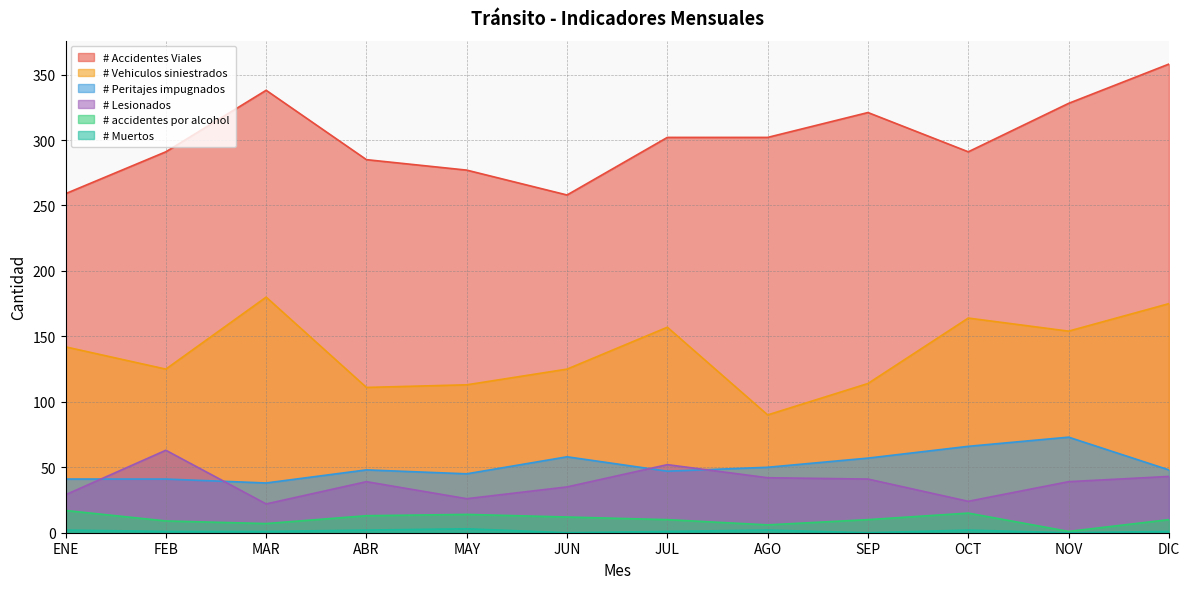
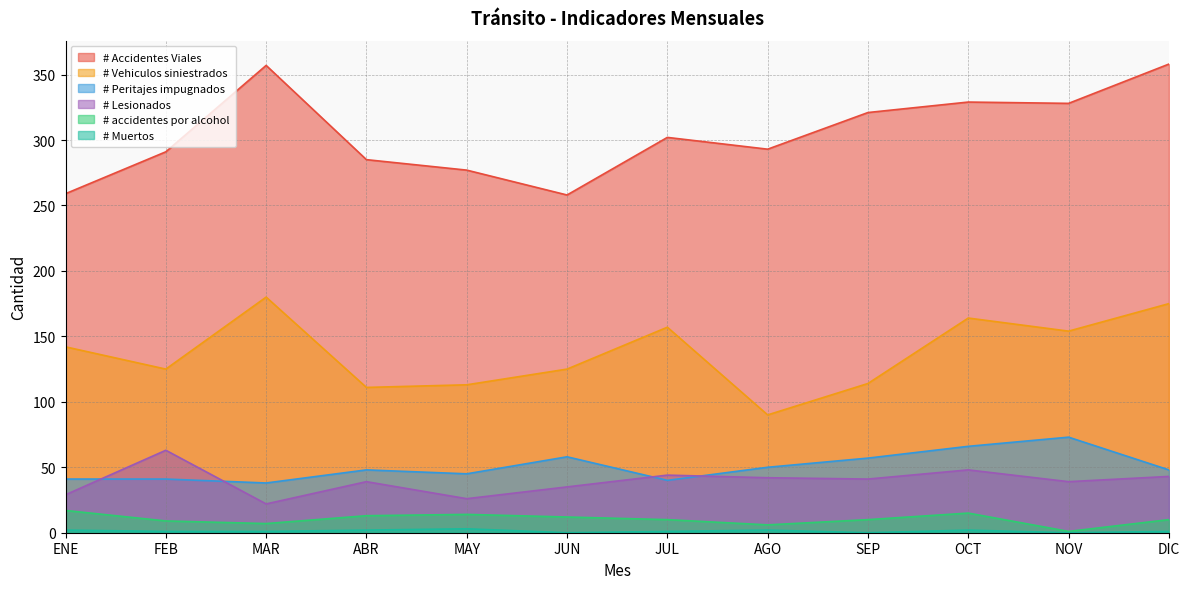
  {
    "# Accidentes Viales": {
      "ENE": 259,
      "FEB": 291,
-     "MAR": 338,
+     "MAR": 357,
      "ABR": 285,
      "MAY": 277,
      "JUN": 258,
      "JUL": 302,
-     "AGO": 302,
+     "AGO": 293,
      "SEP": 321,
-     "OCT": 291,
+     "OCT": 329,
      "NOV": 328,
      "DIC": 358
    },
    "# Vehiculos siniestrados": {
      "ENE": 142,
      "FEB": 125,
      "MAR": 180,
      "ABR": 111,
      "MAY": 113,
      "JUN": 125,
      "JUL": 157,
      "AGO": 90,
      "SEP": 114,
      "OCT": 164,
      "NOV": 154,
      "DIC": 175
    },
    "# Peritajes impugnados": {
      "ENE": 41,
      "FEB": 41,
      "MAR": 38,
      "ABR": 48,
      "MAY": 45,
      "JUN": 58,
-     "JUL": 47,
+     "JUL": 40,
      "AGO": 50,
      "SEP": 57,
      "OCT": 66,
      "NOV": 73,
      "DIC": 48
    },
    "# Lesionados": {
      "ENE": 29,
      "FEB": 63,
      "MAR": 22,
      "ABR": 39,
      "MAY": 26,
      "JUN": 35,
-     "JUL": 52,
+     "JUL": 44,
      "AGO": 42,
      "SEP": 41,
-     "OCT": 24,
+     "OCT": 48,
      "NOV": 39,
      "DIC": 43
    }
  }
